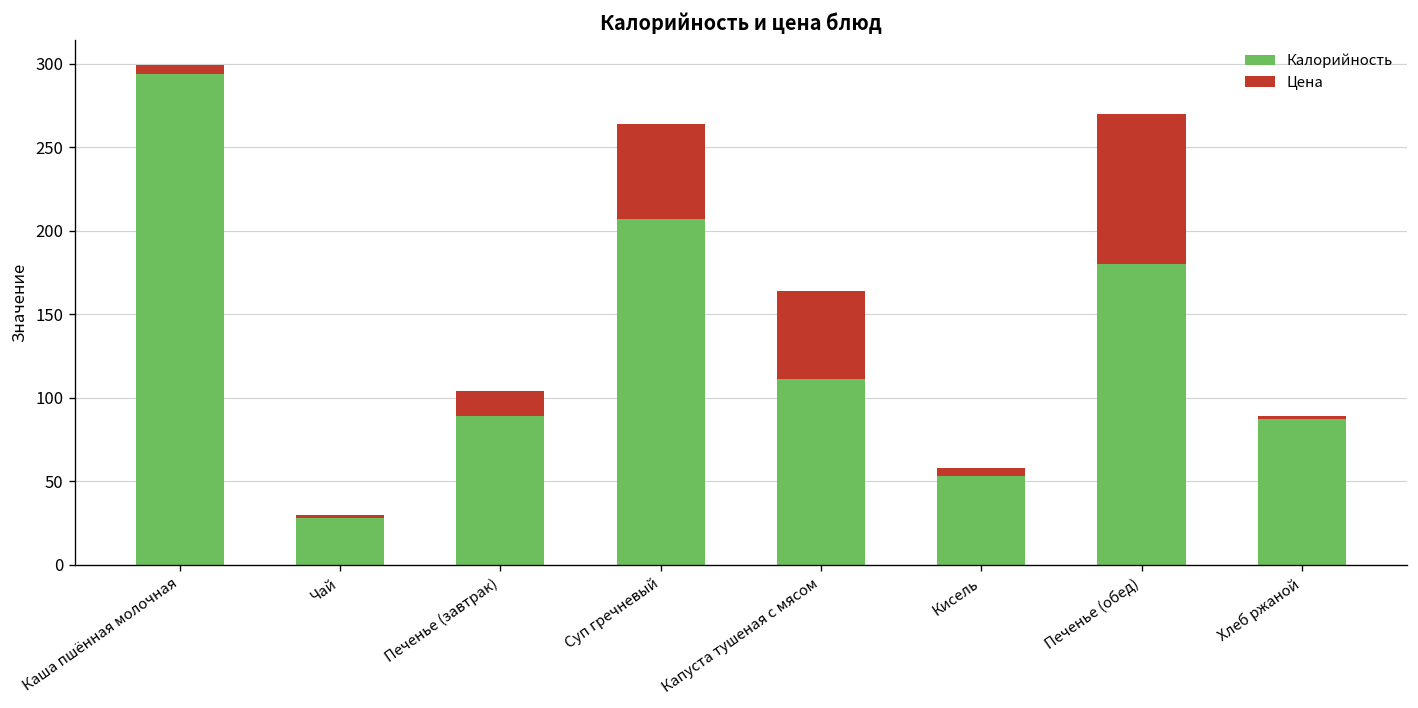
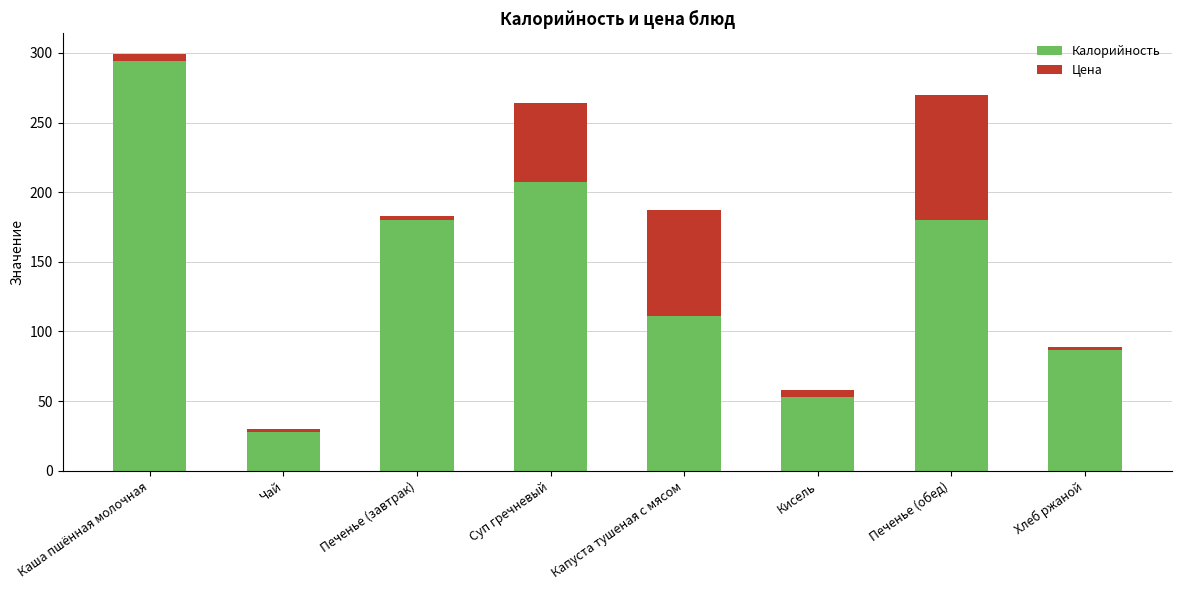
  {
    "Калорийность": {
      "Каша пшённая молочная": 294,
      "Чай": 28,
-     "Печенье (завтрак)": 89,
+     "Печенье (завтрак)": 180,
      "Суп гречневый": 207,
      "Капуста тушеная с мясом": 111,
      "Кисель": 53,
      "Печенье (обед)": 180,
      "Хлеб ржаной": 87
    },
    "Цена": {
      "Каша пшённая молочная": 5,
      "Чай": 2,
-     "Печенье (завтрак)": 15,
+     "Печенье (завтрак)": 3,
      "Суп гречневый": 57,
-     "Капуста тушеная с мясом": 53,
+     "Капуста тушеная с мясом": 76,
      "Кисель": 5,
      "Печенье (обед)": 90,
      "Хлеб ржаной": 2
    }
  }
